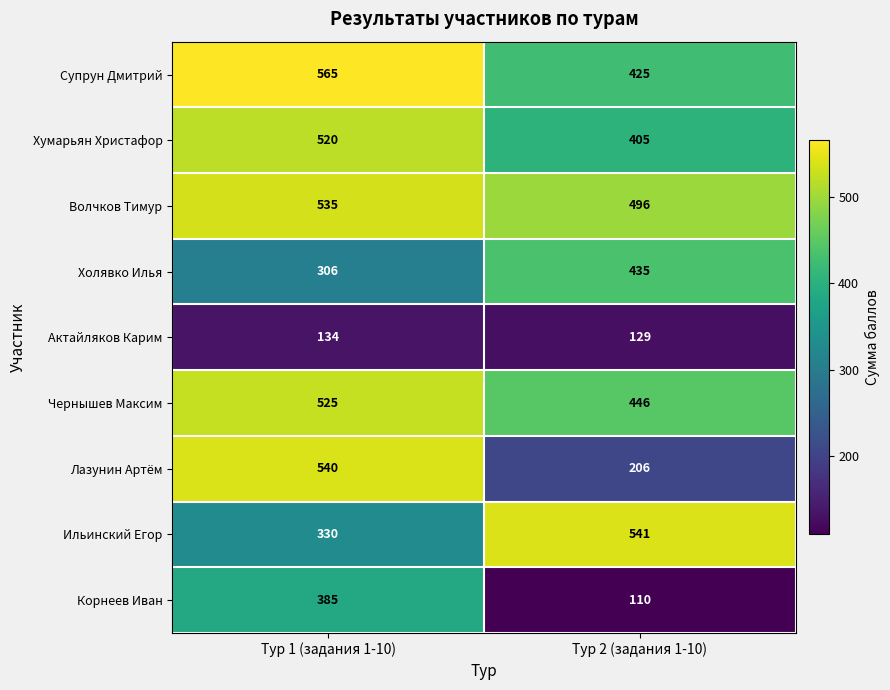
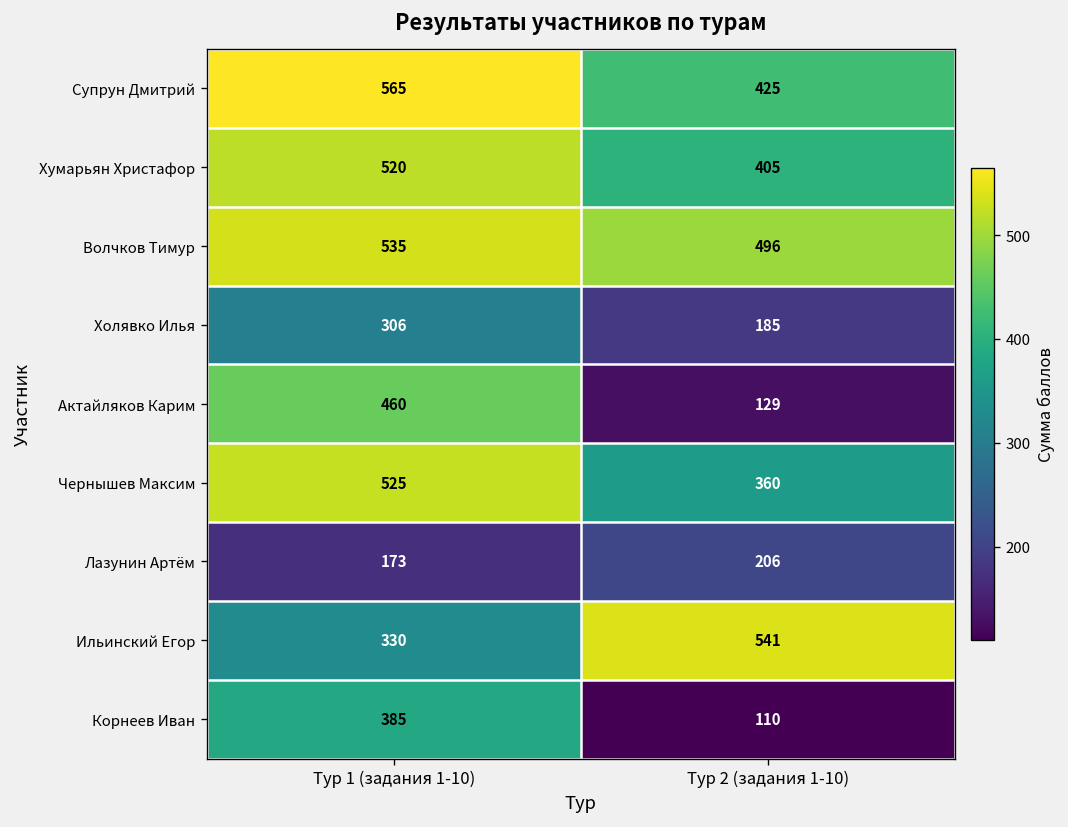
  {
    "Супрун Дмитрий": {
      "Тур 1 (задания 1-10)": 565,
      "Тур 2 (задания 1-10)": 425
    },
    "Хумарьян Христафор": {
      "Тур 1 (задания 1-10)": 520,
      "Тур 2 (задания 1-10)": 405
    },
    "Волчков Тимур": {
      "Тур 1 (задания 1-10)": 535,
      "Тур 2 (задания 1-10)": 496
    },
    "Холявко Илья": {
      "Тур 1 (задания 1-10)": 306,
-     "Тур 2 (задания 1-10)": 435
+     "Тур 2 (задания 1-10)": 185
    },
    "Актайляков Карим": {
-     "Тур 1 (задания 1-10)": 134,
+     "Тур 1 (задания 1-10)": 460,
      "Тур 2 (задания 1-10)": 129
    },
    "Чернышев Максим": {
      "Тур 1 (задания 1-10)": 525,
-     "Тур 2 (задания 1-10)": 446
+     "Тур 2 (задания 1-10)": 360
    },
    "Лазунин Артём": {
-     "Тур 1 (задания 1-10)": 540,
+     "Тур 1 (задания 1-10)": 173,
      "Тур 2 (задания 1-10)": 206
    },
    "Ильинский Егор": {
      "Тур 1 (задания 1-10)": 330,
      "Тур 2 (задания 1-10)": 541
    },
    "Корнеев Иван": {
      "Тур 1 (задания 1-10)": 385,
      "Тур 2 (задания 1-10)": 110
    }
  }
